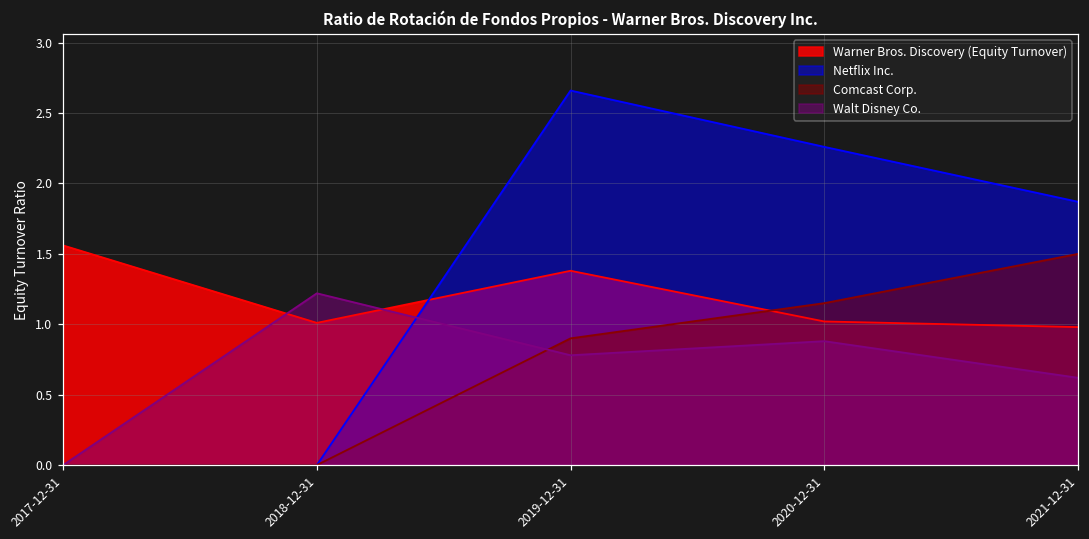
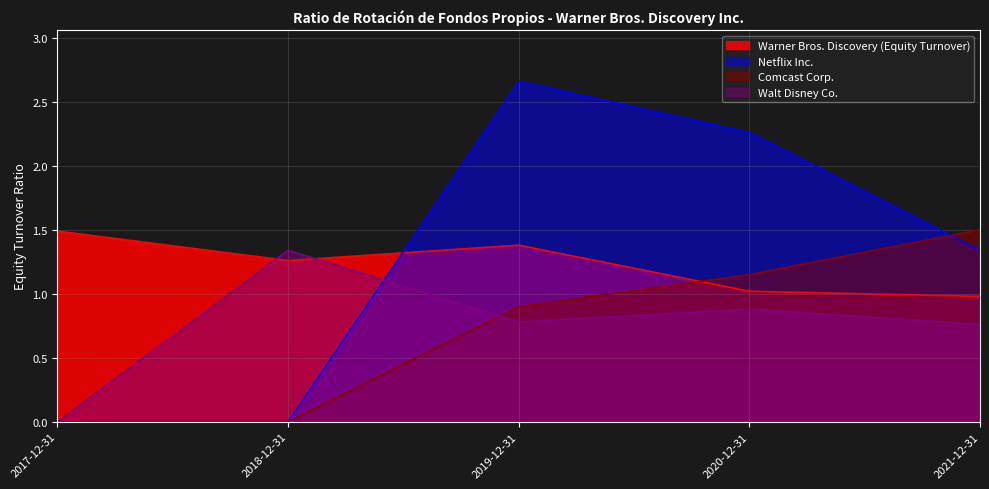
  {
    "Warner Bros. Discovery (Equity Turnover)": {
-     "2017-12-31": 1.56,
-     "2018-12-31": 1.01,
+     "2017-12-31": 1.49,
+     "2018-12-31": 1.26,
      "2019-12-31": 1.38,
      "2020-12-31": 1.02,
      "2021-12-31": 0.98
    },
    "Netflix Inc.": {
      "2019-12-31": 2.66,
      "2020-12-31": 2.26,
-     "2021-12-31": 1.87
+     "2021-12-31": 1.34
    },
    "Comcast Corp.": {
      "2019-12-31": 0.90,
      "2020-12-31": 1.15,
      "2021-12-31": 1.50
    },
    "Walt Disney Co.": {
-     "2018-12-31": 1.22,
+     "2018-12-31": 1.34,
      "2019-12-31": 0.78,
      "2020-12-31": 0.88,
-     "2021-12-31": 0.62
+     "2021-12-31": 0.76
    }
  }
